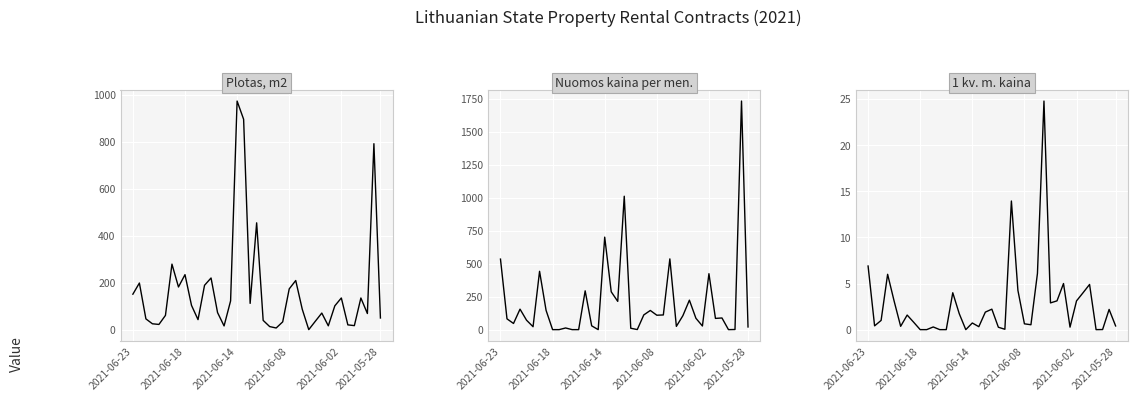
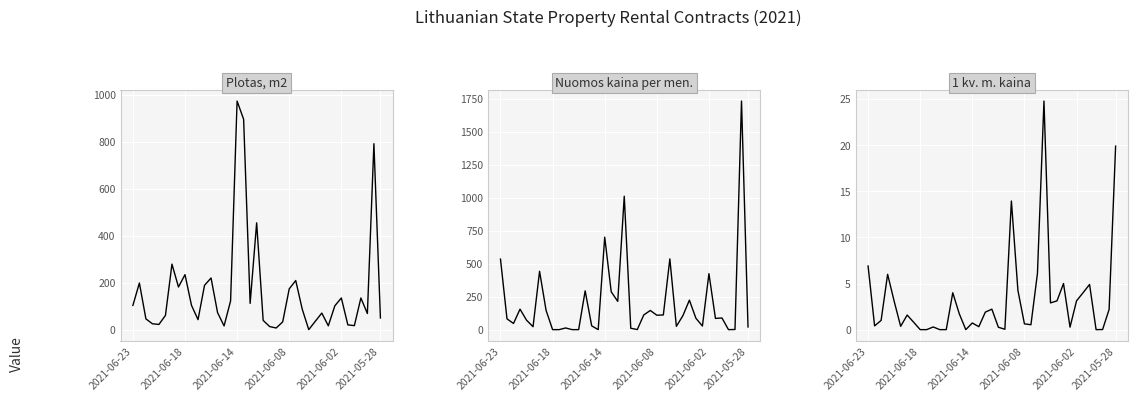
  {
    "Plotas, m2": {
-     "2021-06-23": 150,
+     "2021-06-23": 100,
      "2021-05-28": 50
    },
    "Nuomos kaina per men.": {
      "2021-06-23": 530,
      "2021-05-28": 20
    },
    "1 kv. m. kaina": {
      "2021-06-23": 7,
-     "2021-05-28": 0
+     "2021-05-28": 20
    }
  }
